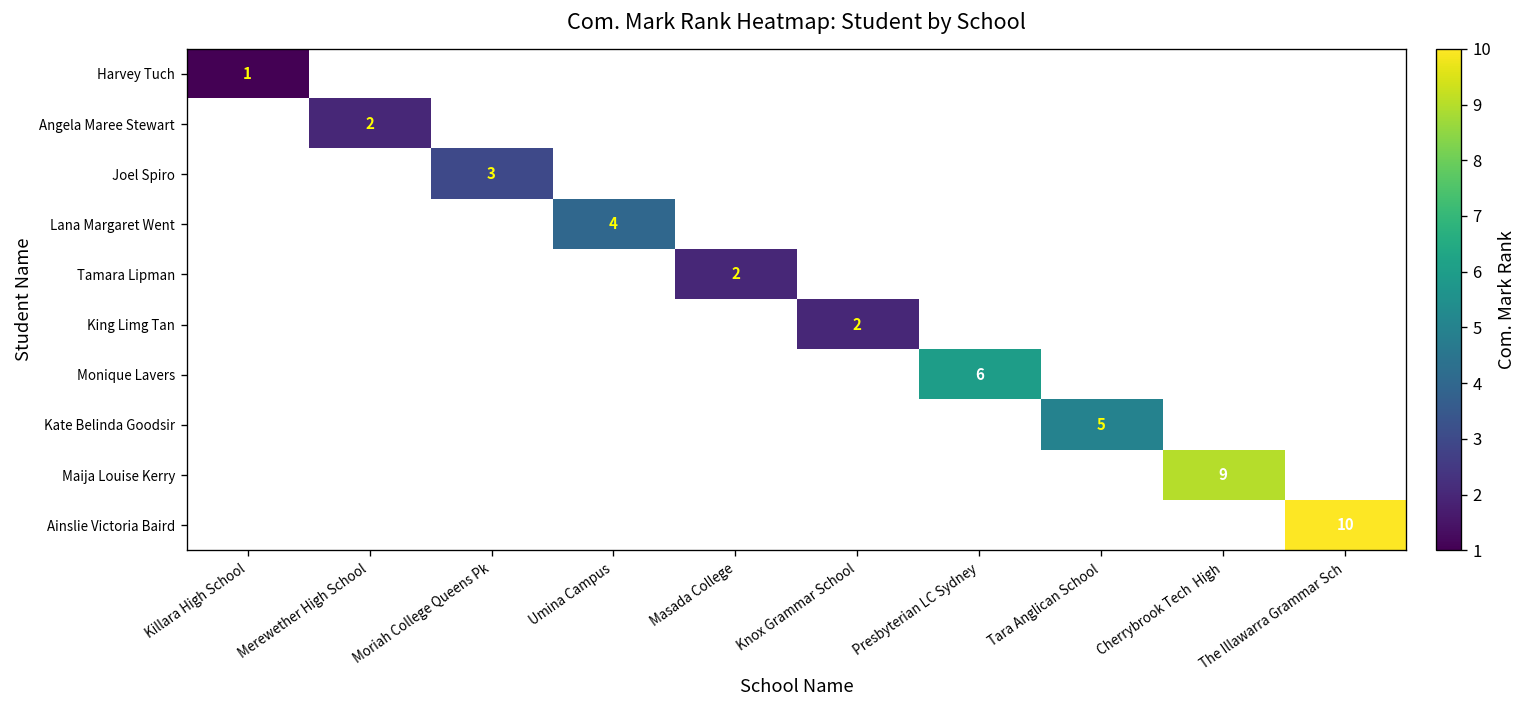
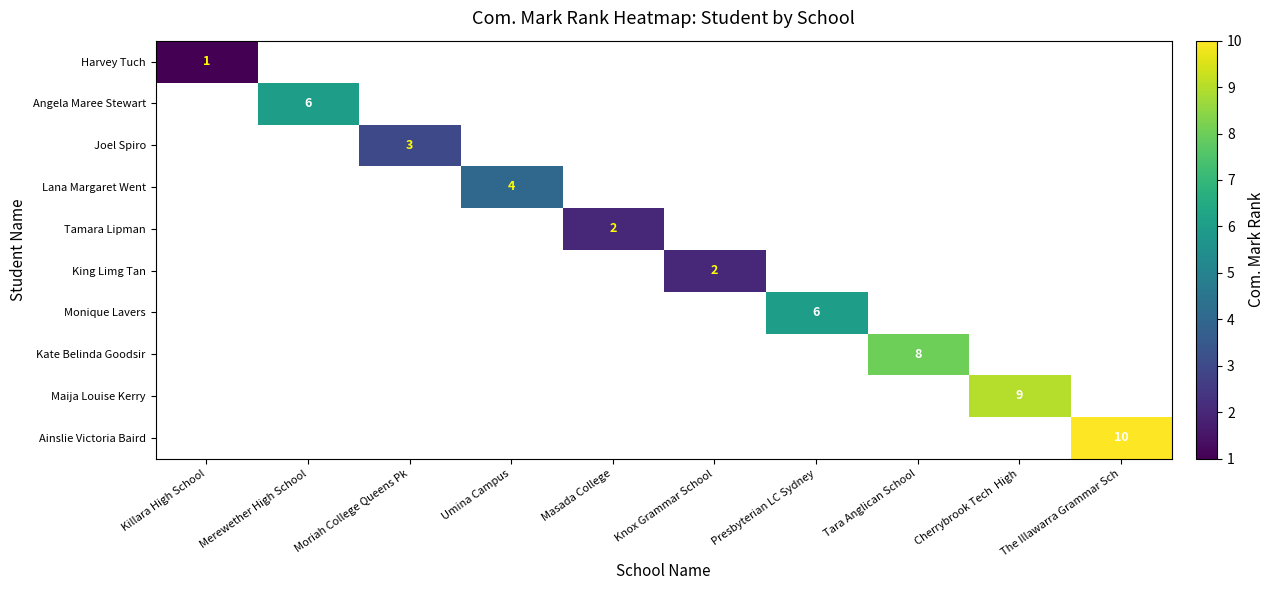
  {
    "Harvey Tuch": {
      "Killara High School": 1
    },
    "Angela Maree Stewart": {
-     "Merewether High School": 2
+     "Merewether High School": 6
    },
    "Joel Spiro": {
      "Moriah College Queens Pk": 3
    },
    "Lana Margaret Went": {
      "Umina Campus": 4
    },
    "Tamara Lipman": {
      "Masada College": 2
    },
    "King Limg Tan": {
      "Knox Grammar School": 2
    },
    "Monique Lavers": {
      "Presbyterian LC Sydney": 6
    },
    "Kate Belinda Goodsir": {
-     "Tara Anglican School": 5
+     "Tara Anglican School": 8
    },
    "Maija Louise Kerry": {
      "Cherrybrook Tech High": 9
    },
    "Ainslie Victoria Baird": {
      "The Illawarra Grammar Sch": 10
    }
  }
